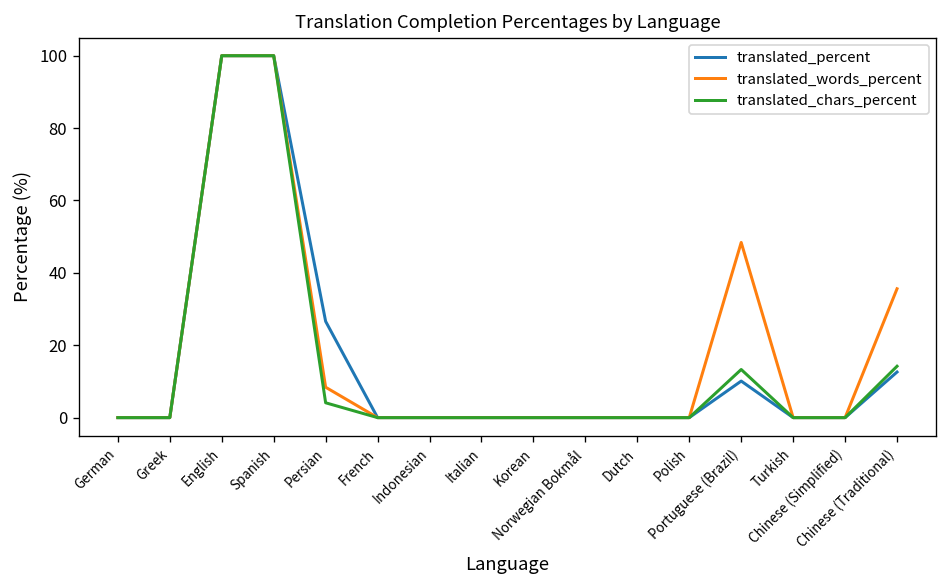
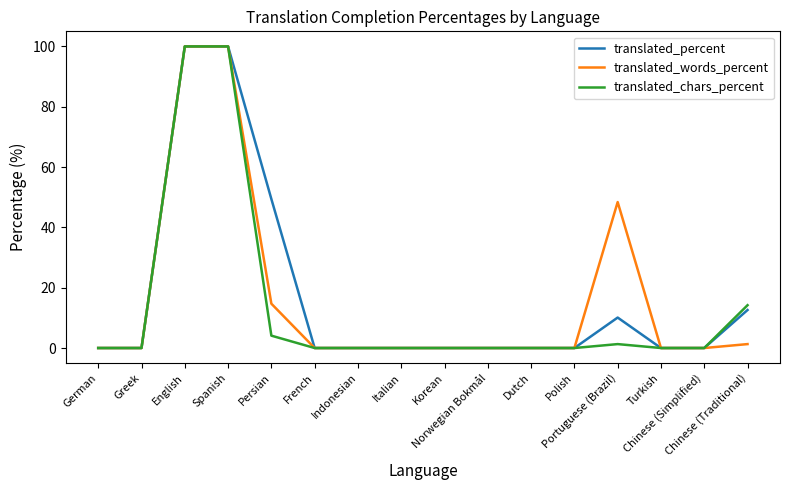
  {
    "translated_percent": {
-     "Persian": 27,
+     "Persian": 49,
      "Portuguese (Brazil)": 10,
      "Chinese (Traditional)": 13
    },
    "translated_words_percent": {
-     "Persian": 8,
+     "Persian": 15,
      "Portuguese (Brazil)": 48,
-     "Chinese (Traditional)": 36
+     "Chinese (Traditional)": 1
    },
    "translated_chars_percent": {
      "Persian": 4,
-     "Portuguese (Brazil)": 13,
+     "Portuguese (Brazil)": 1,
      "Chinese (Traditional)": 14
    }
  }
